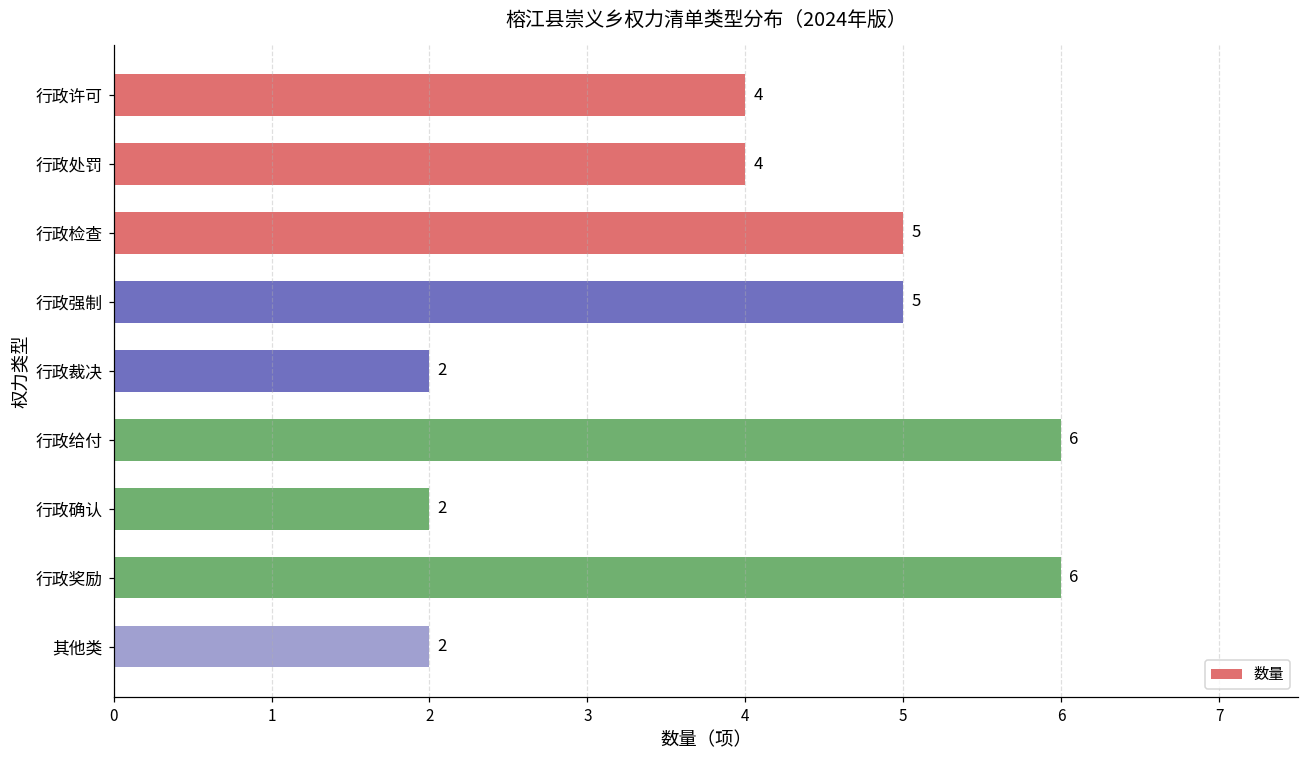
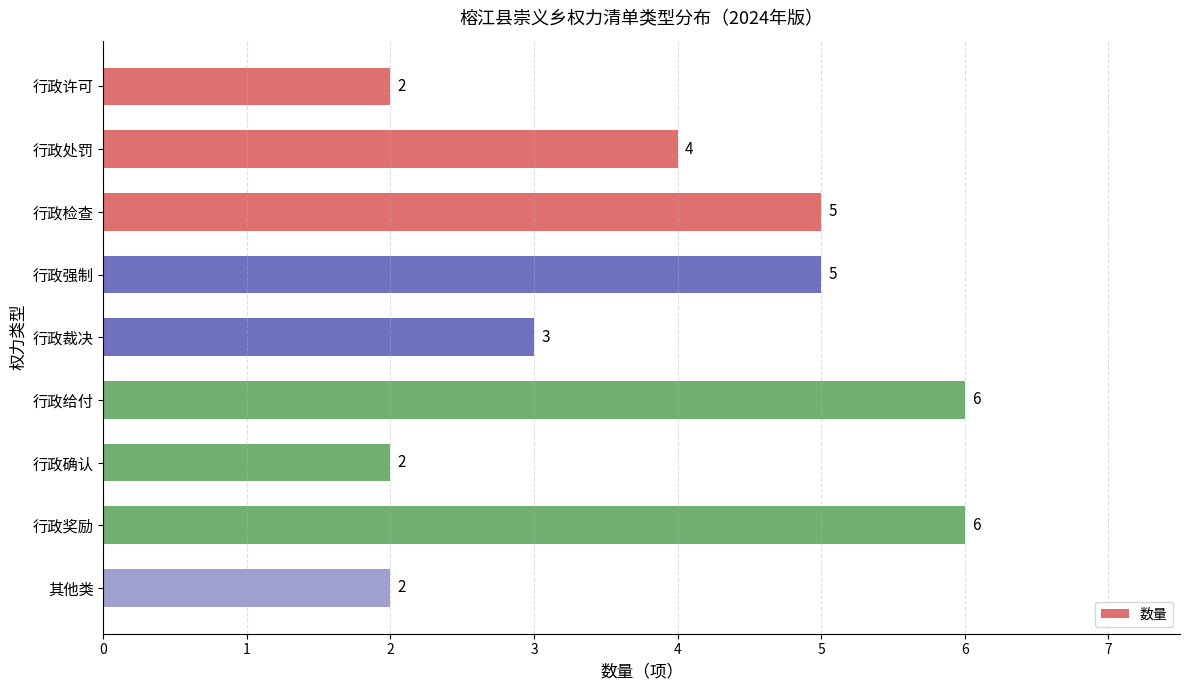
  {
-   "行政许可": 4,
+   "行政许可": 2,
    "行政处罚": 4,
    "行政检查": 5,
    "行政强制": 5,
-   "行政裁决": 2,
+   "行政裁决": 3,
    "行政给付": 6,
    "行政确认": 2,
    "行政奖励": 6,
    "其他类": 2
  }
